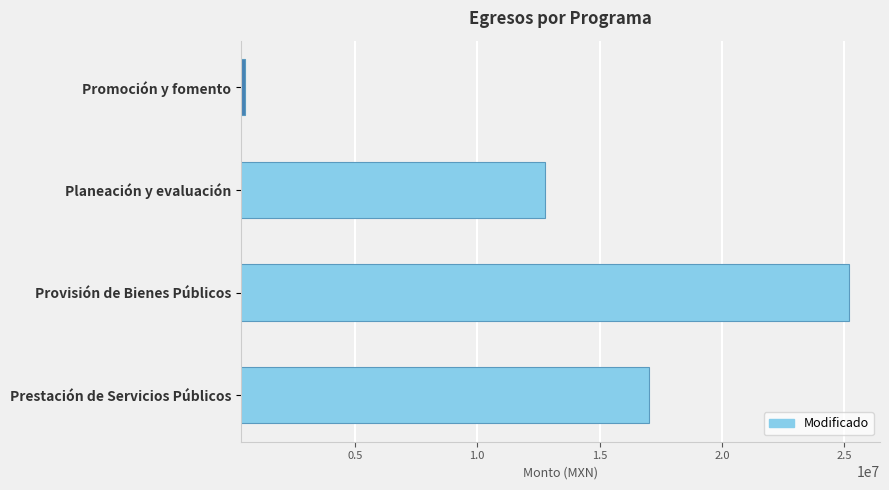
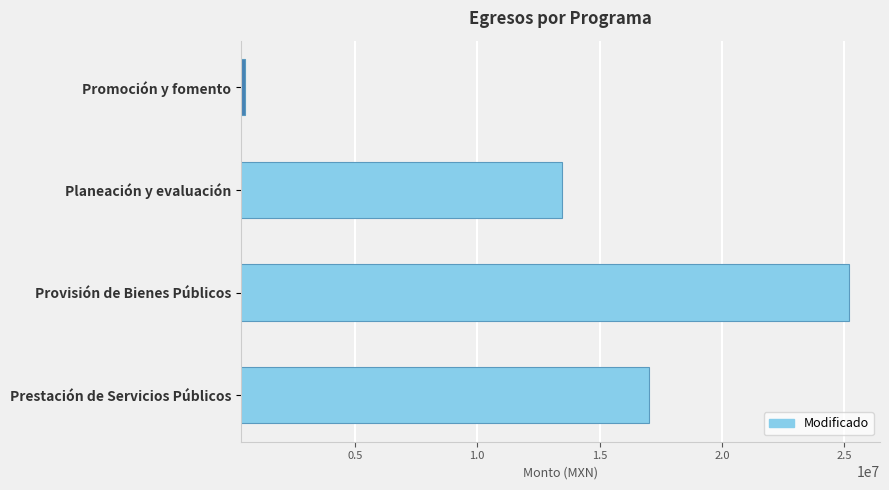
  {
    "Promoción y fomento": 500000,
-   "Planeación y evaluación": 12800000,
+   "Planeación y evaluación": 13500000,
    "Provisión de Bienes Públicos": 25200000,
    "Prestación de Servicios Públicos": 17000000
  }
